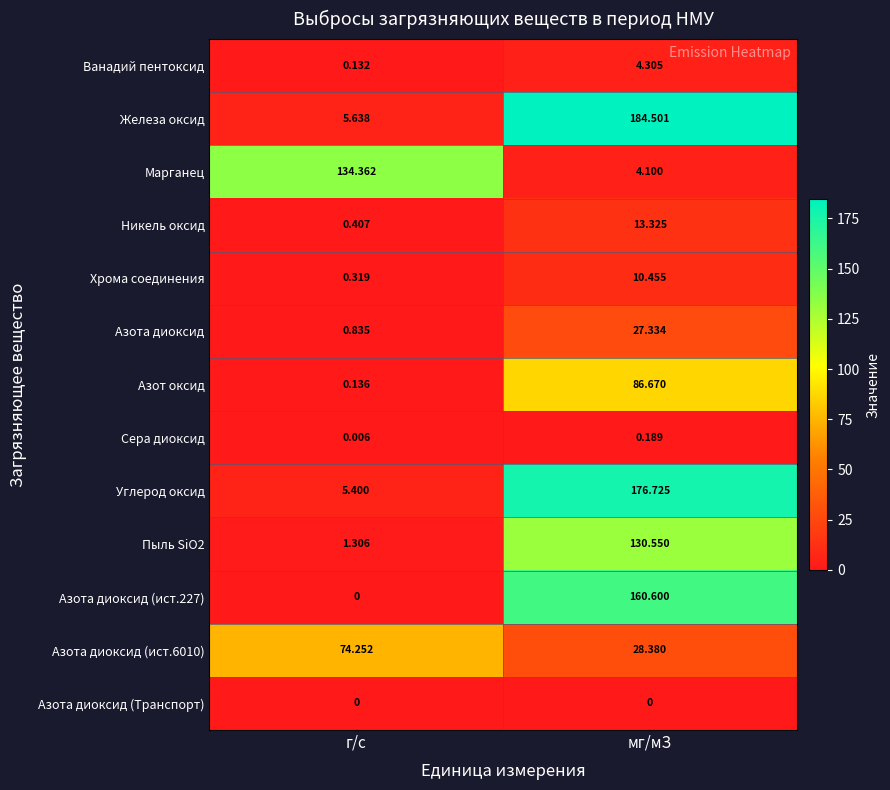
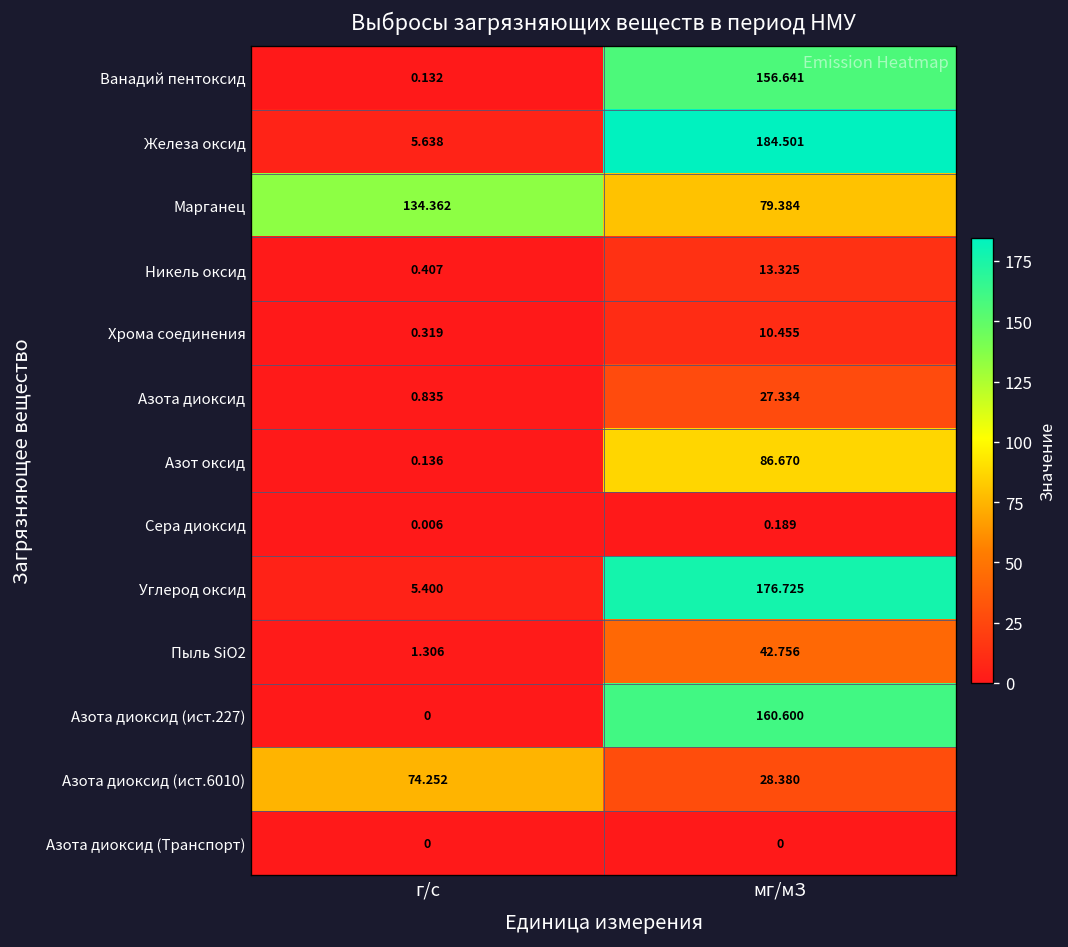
  {
    "Ванадий пентоксид": {
      "г/с": 0.132,
-     "мг/мЗ": 4.305
+     "мг/мЗ": 156.641
    },
    "Железа оксид": {
      "г/с": 5.638,
      "мг/мЗ": 184.501
    },
    "Марганец": {
      "г/с": 134.362,
-     "мг/мЗ": 4.100
+     "мг/мЗ": 79.384
    },
    "Никель оксид": {
      "г/с": 0.407,
      "мг/мЗ": 13.325
    },
    "Хрома соединения": {
      "г/с": 0.319,
      "мг/мЗ": 10.455
    },
    "Азота диоксид": {
      "г/с": 0.835,
      "мг/мЗ": 27.334
    },
    "Азот оксид": {
      "г/с": 0.136,
      "мг/мЗ": 86.670
    },
    "Сера диоксид": {
      "г/с": 0.006,
      "мг/мЗ": 0.189
    },
    "Углерод оксид": {
      "г/с": 5.400,
      "мг/мЗ": 176.725
    },
    "Пыль SiO2": {
      "г/с": 1.306,
-     "мг/мЗ": 130.550
+     "мг/мЗ": 42.756
    },
    "Азота диоксид (ист.227)": {
      "г/с": 0,
      "мг/мЗ": 160.600
    },
    "Азота диоксид (ист.6010)": {
      "г/с": 74.252,
      "мг/мЗ": 28.380
    },
    "Азота диоксид (Транспорт)": {
      "г/с": 0,
      "мг/мЗ": 0
    }
  }
